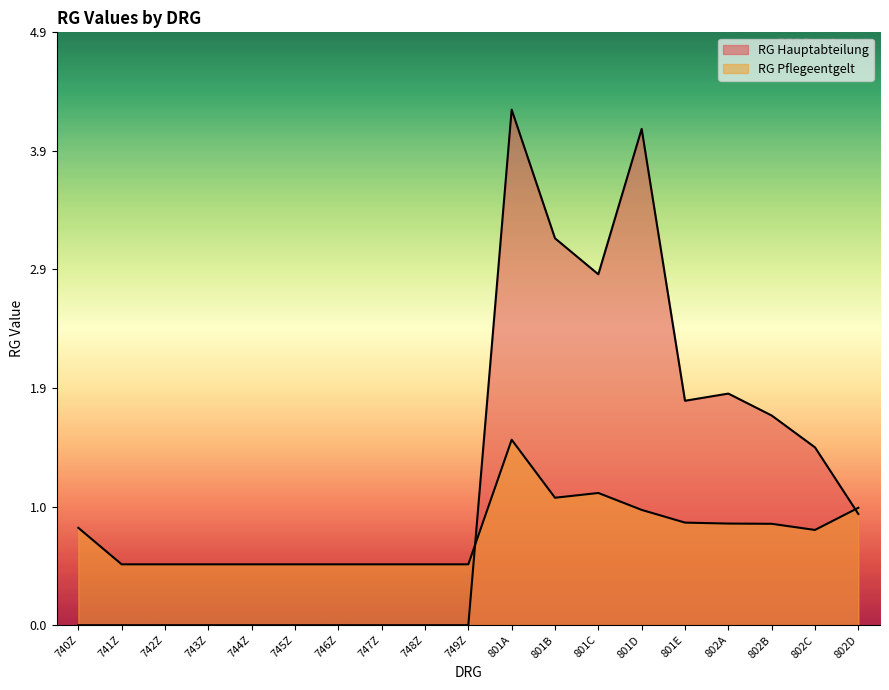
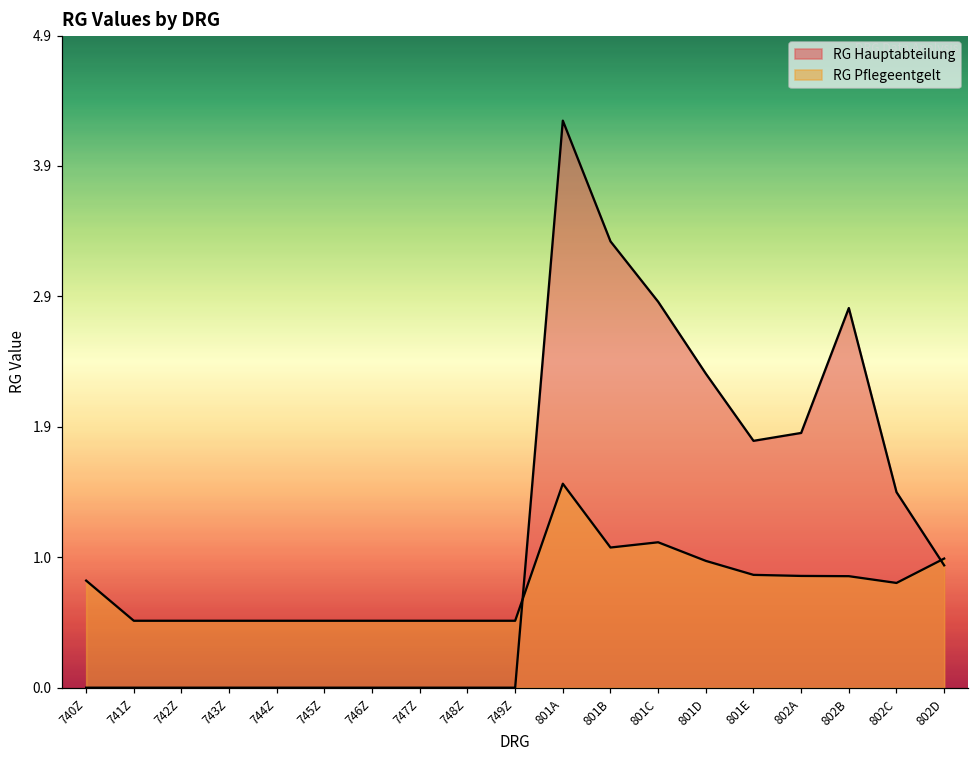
  {
    "RG Hauptabteilung": {
      "740Z": 0.00,
      "741Z": 0.00,
      "742Z": 0.00,
      "743Z": 0.00,
      "744Z": 0.00,
      "745Z": 0.00,
      "746Z": 0.00,
      "747Z": 0.00,
      "748Z": 0.00,
      "749Z": 0.00,
      "801A": 4.24,
-     "801B": 3.18,
+     "801B": 3.33,
      "801C": 2.88,
-     "801D": 4.08,
+     "801D": 2.35,
      "801E": 1.84,
      "802A": 1.90,
-     "802B": 1.72,
+     "802B": 2.84,
      "802C": 1.46,
      "802D": 0.91
    },
    "RG Pflegeentgelt": {
      "740Z": 0.80,
      "741Z": 0.50,
      "742Z": 0.50,
      "743Z": 0.50,
      "744Z": 0.50,
      "745Z": 0.50,
      "746Z": 0.50,
      "747Z": 0.50,
      "748Z": 0.50,
      "749Z": 0.50,
      "801A": 1.52,
      "801B": 1.05,
      "801C": 1.09,
      "801D": 0.95,
      "801E": 0.84,
      "802A": 0.83,
      "802B": 0.83,
      "802C": 0.78,
      "802D": 0.96
    }
  }
